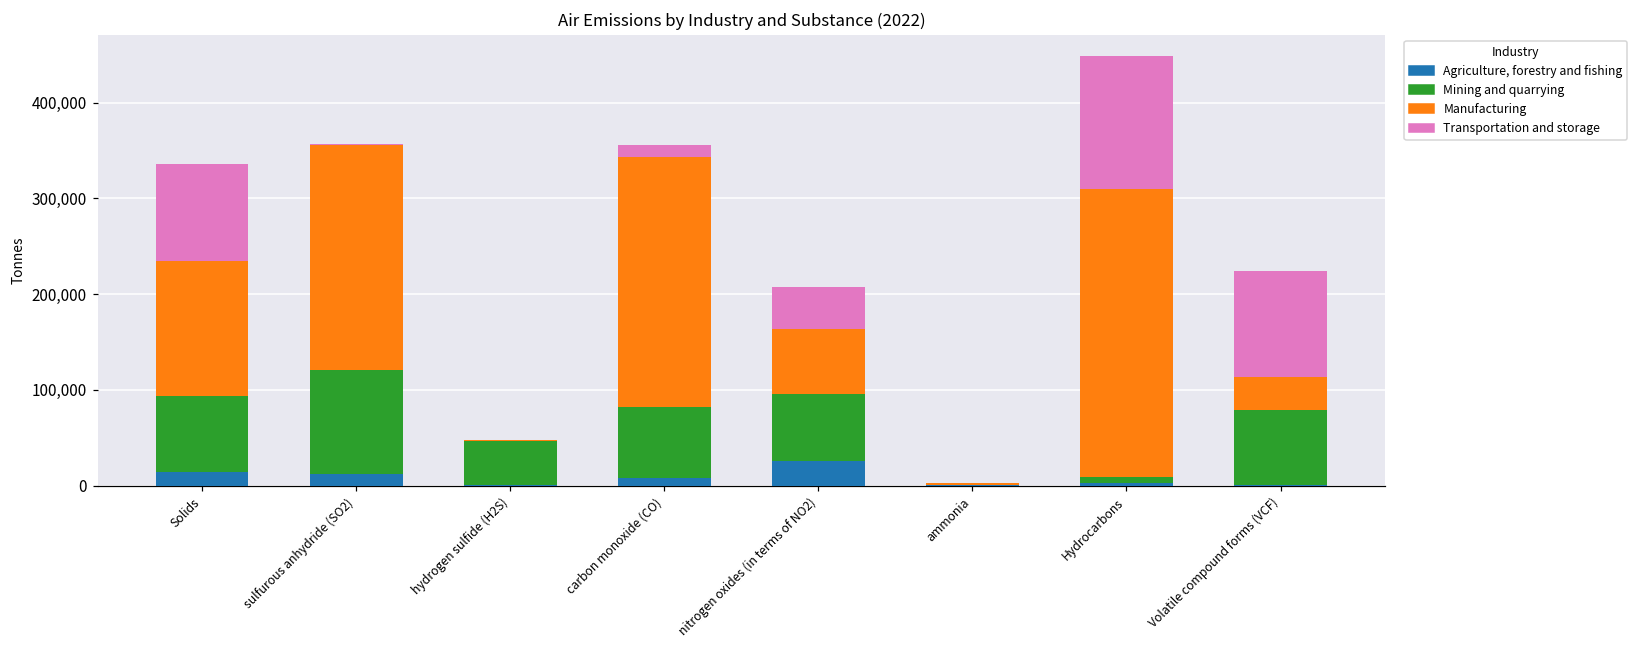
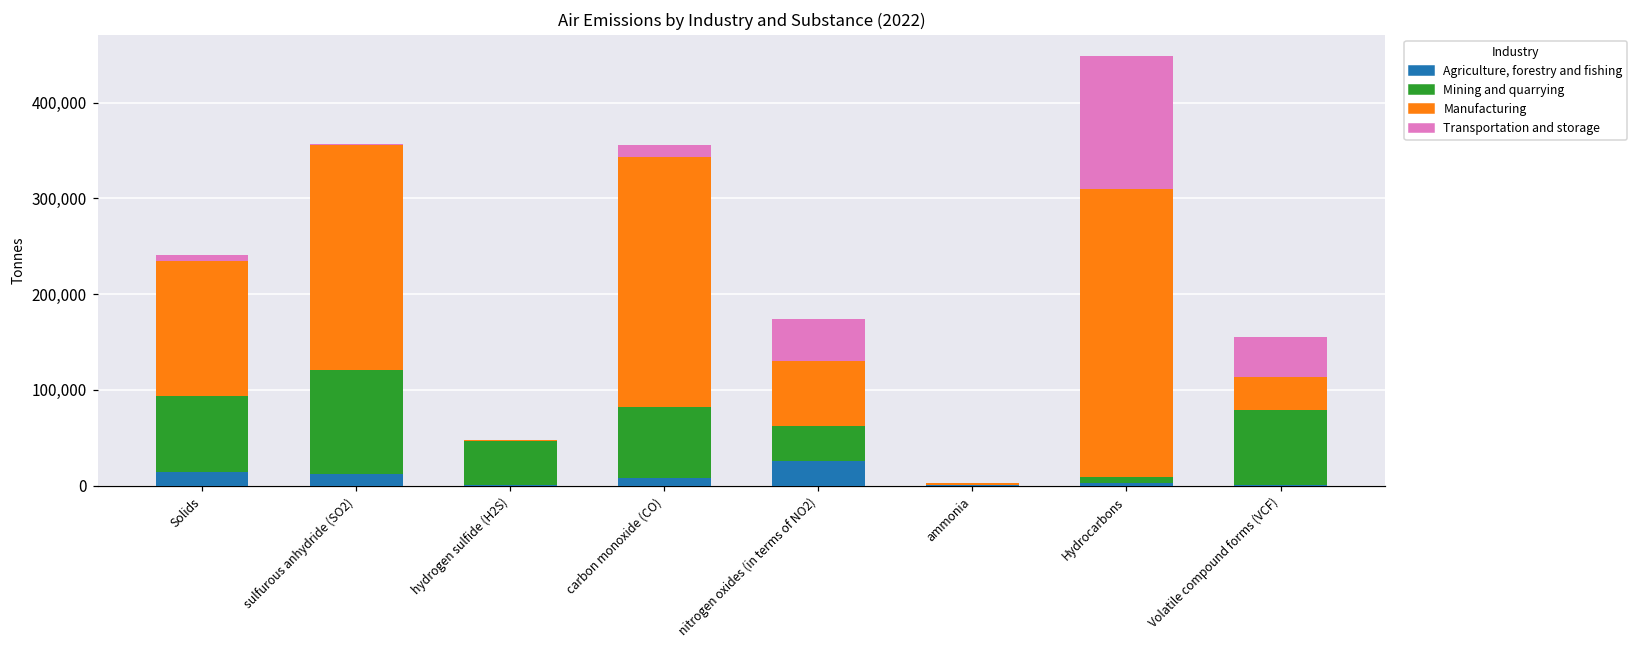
  {
    "Agriculture, forestry and fishing": {
      "Solids": "10,000",
      "sulfurous anhydride (SO2)": "10,000",
      "carbon monoxide (CO)": "10,000",
      "nitrogen oxides (in terms of NO2)": "30,000"
    },
    "Mining and quarrying": {
      "Solids": "80,000",
      "sulfurous anhydride (SO2)": "110,000",
      "hydrogen sulfide (H2S)": "50,000",
      "carbon monoxide (CO)": "70,000",
-     "nitrogen oxides (in terms of NO2)": "70,000",
+     "nitrogen oxides (in terms of NO2)": "40,000",
      "Hydrocarbons": "10,000",
      "Volatile compound forms (VCF)": "80,000"
    },
    "Manufacturing": {
      "Solids": "140,000",
      "sulfurous anhydride (SO2)": "230,000",
      "carbon monoxide (CO)": "260,000",
      "nitrogen oxides (in terms of NO2)": "70,000",
      "Hydrocarbons": "300,000",
      "Volatile compound forms (VCF)": "30,000"
    },
    "Transportation and storage": {
-     "Solids": "100,000",
+     "Solids": "10,000",
      "carbon monoxide (CO)": "10,000",
      "nitrogen oxides (in terms of NO2)": "40,000",
      "Hydrocarbons": "140,000",
-     "Volatile compound forms (VCF)": "110,000"
+     "Volatile compound forms (VCF)": "40,000"
    }
  }
